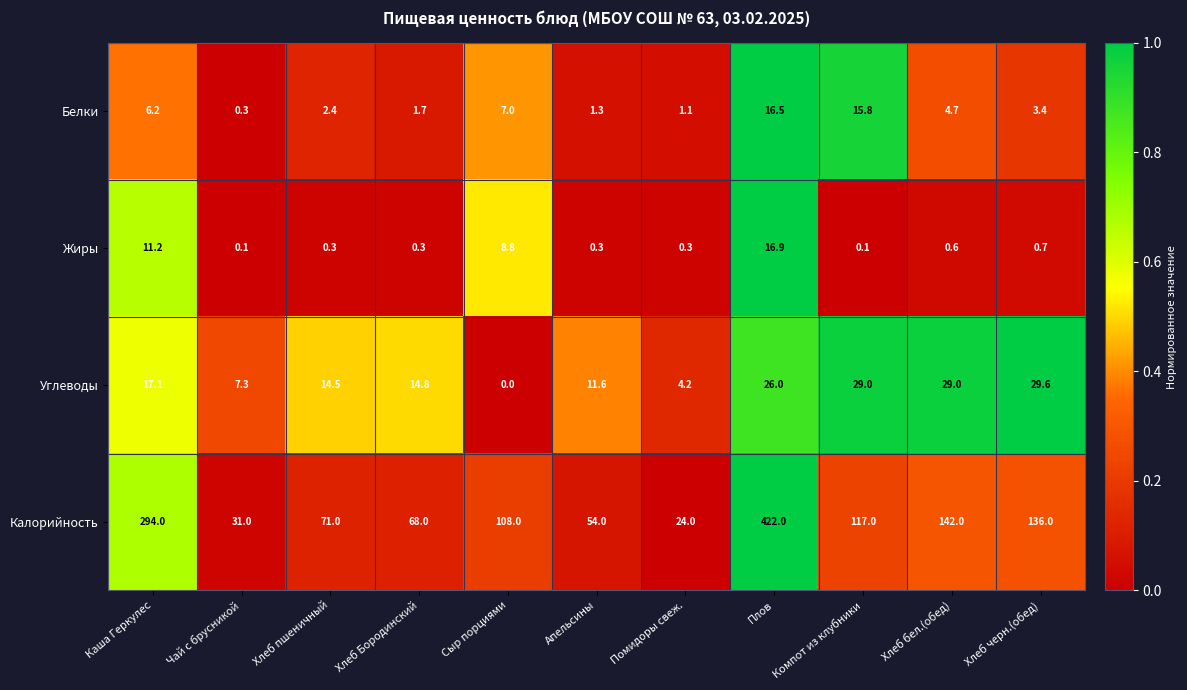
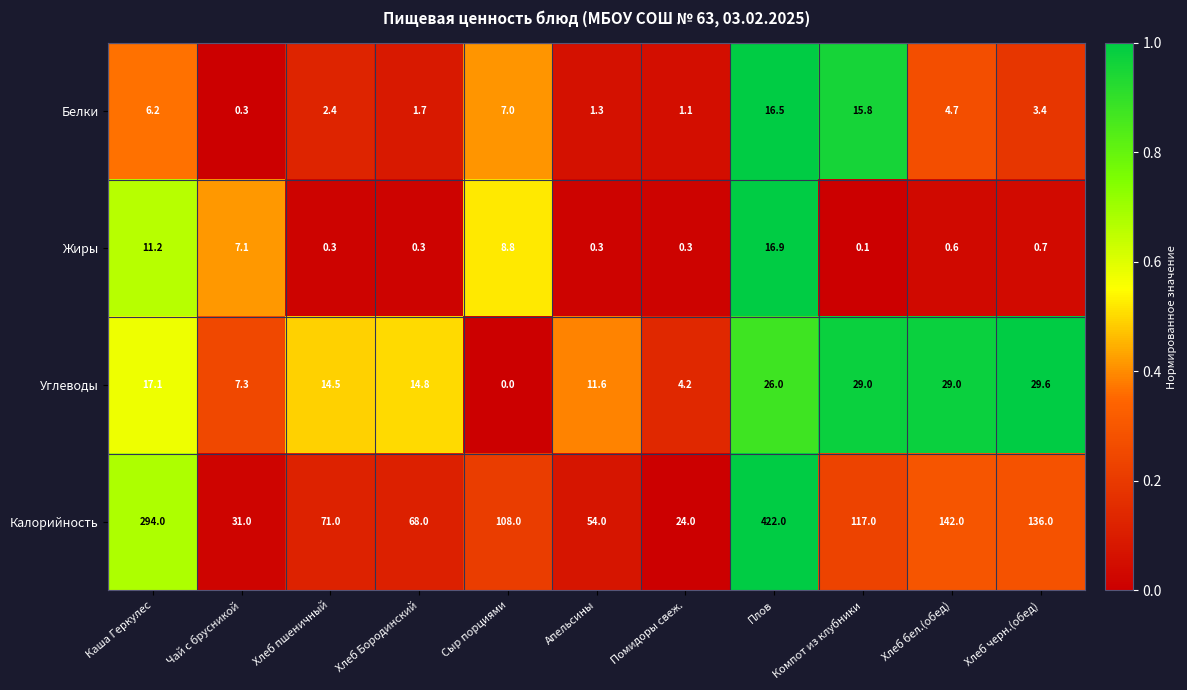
  {
    "Белки": {
      "Каша Геркулес": 6.2,
      "Чай с брусникой": 0.3,
      "Хлеб пшеничный": 2.4,
      "Хлеб Бородинский": 1.7,
      "Сыр порциями": 7.0,
      "Апельсины": 1.3,
      "Помидоры свеж.": 1.1,
      "Плов": 16.5,
      "Компот из клубники": 15.8,
      "Хлеб бел.(обед)": 4.7,
      "Хлеб черн.(обед)": 3.4
    },
    "Жиры": {
      "Каша Геркулес": 11.2,
-     "Чай с брусникой": 0.1,
+     "Чай с брусникой": 7.1,
      "Хлеб пшеничный": 0.3,
      "Хлеб Бородинский": 0.3,
      "Сыр порциями": 8.8,
      "Апельсины": 0.3,
      "Помидоры свеж.": 0.3,
      "Плов": 16.9,
      "Компот из клубники": 0.1,
      "Хлеб бел.(обед)": 0.6,
      "Хлеб черн.(обед)": 0.7
    },
    "Углеводы": {
      "Каша Геркулес": 17.1,
      "Чай с брусникой": 7.3,
      "Хлеб пшеничный": 14.5,
      "Хлеб Бородинский": 14.8,
      "Сыр порциями": 0.0,
      "Апельсины": 11.6,
      "Помидоры свеж.": 4.2,
      "Плов": 26.0,
      "Компот из клубники": 29.0,
      "Хлеб бел.(обед)": 29.0,
      "Хлеб черн.(обед)": 29.6
    },
    "Калорийность": {
      "Каша Геркулес": 294.0,
      "Чай с брусникой": 31.0,
      "Хлеб пшеничный": 71.0,
      "Хлеб Бородинский": 68.0,
      "Сыр порциями": 108.0,
      "Апельсины": 54.0,
      "Помидоры свеж.": 24.0,
      "Плов": 422.0,
      "Компот из клубники": 117.0,
      "Хлеб бел.(обед)": 142.0,
      "Хлеб черн.(обед)": 136.0
    }
  }
